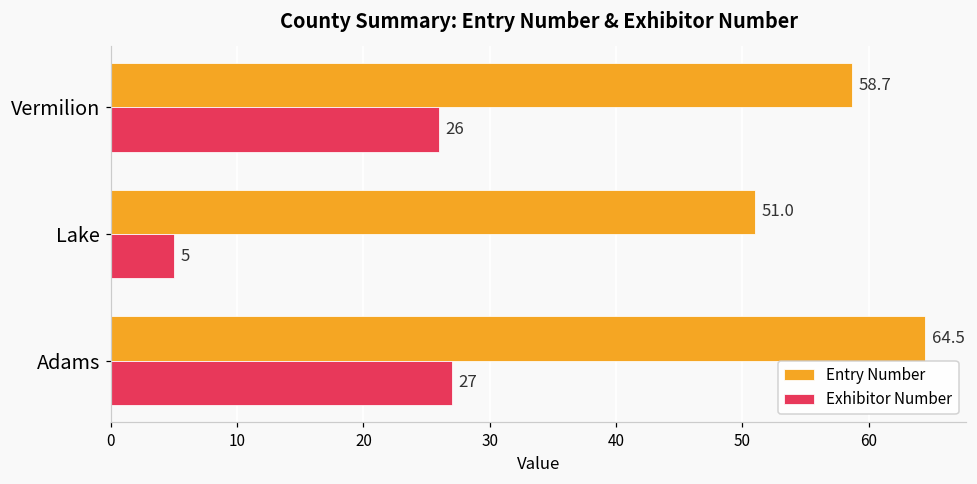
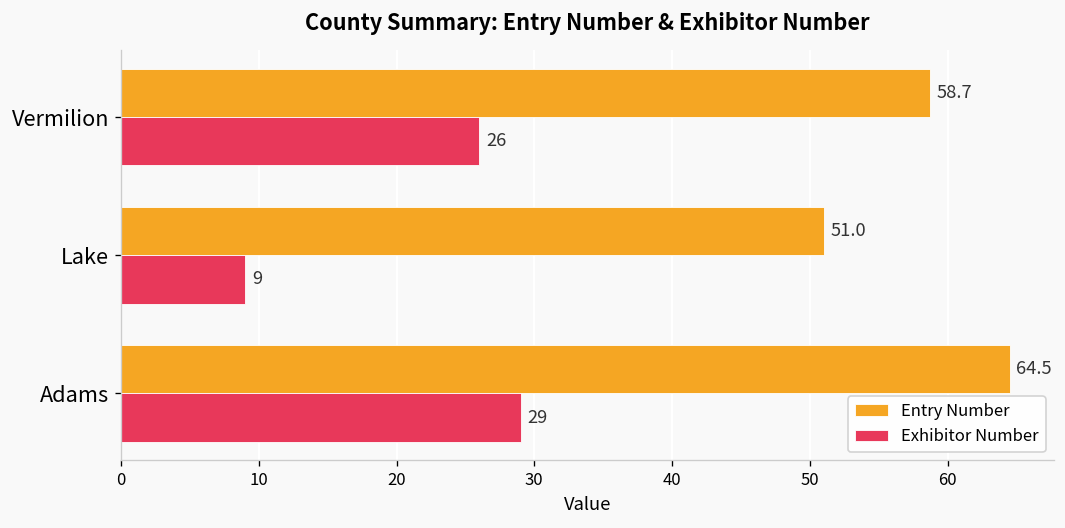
  {
    "Entry Number": {
      "Vermilion": 58.7,
      "Lake": 51.0,
      "Adams": 64.5
    },
    "Exhibitor Number": {
      "Vermilion": 26,
-     "Lake": 5,
-     "Adams": 27
+     "Lake": 9,
+     "Adams": 29
    }
  }
